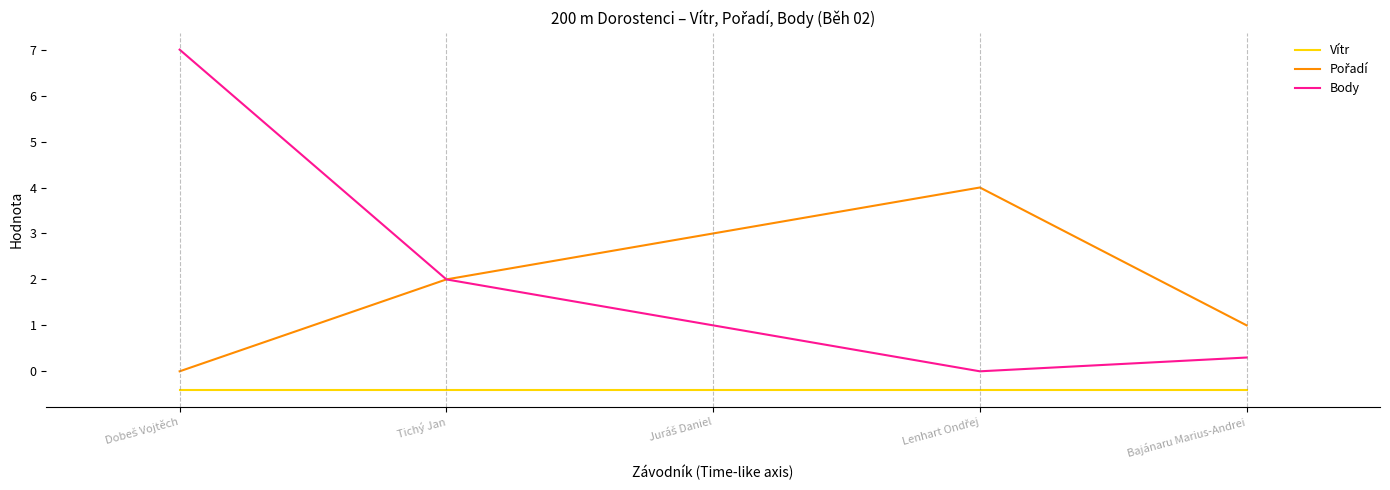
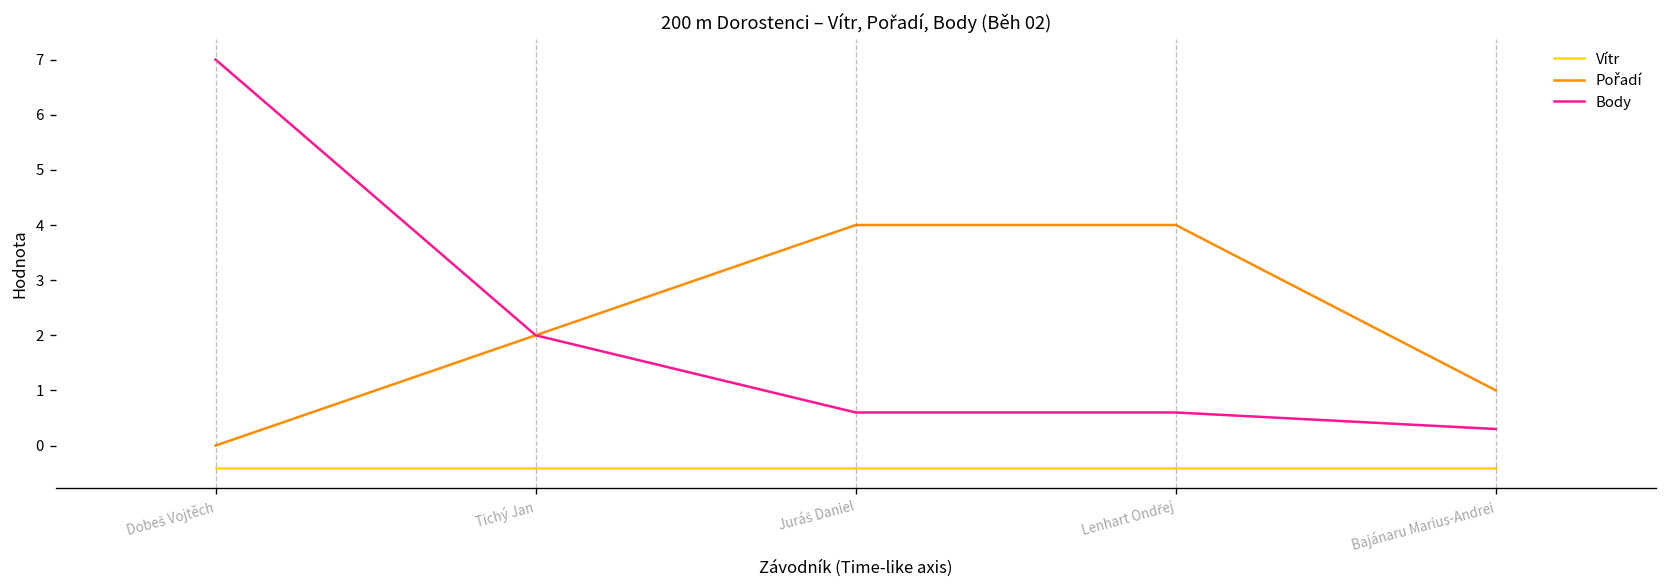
  {
    "Vítr": {
      "Dobeš Vojtěch": -0.4,
      "Tichý Jan": -0.4,
      "Juráš Daniel": -0.4,
      "Lenhart Ondřej": -0.4,
      "Bajánaru Marius-Andrei": -0.4
    },
    "Pořadí": {
      "Dobeš Vojtěch": 0,
-     "Juráš Daniel": 3,
+     "Juráš Daniel": 4,
      "Lenhart Ondřej": 4,
      "Bajánaru Marius-Andrei": 1
    },
    "Body": {
      "Dobeš Vojtěch": 7.0,
-     "Juráš Daniel": 1.0,
-     "Lenhart Ondřej": 0.0,
+     "Juráš Daniel": 0.6,
+     "Lenhart Ondřej": 0.6,
      "Bajánaru Marius-Andrei": 0.3
    }
  }
